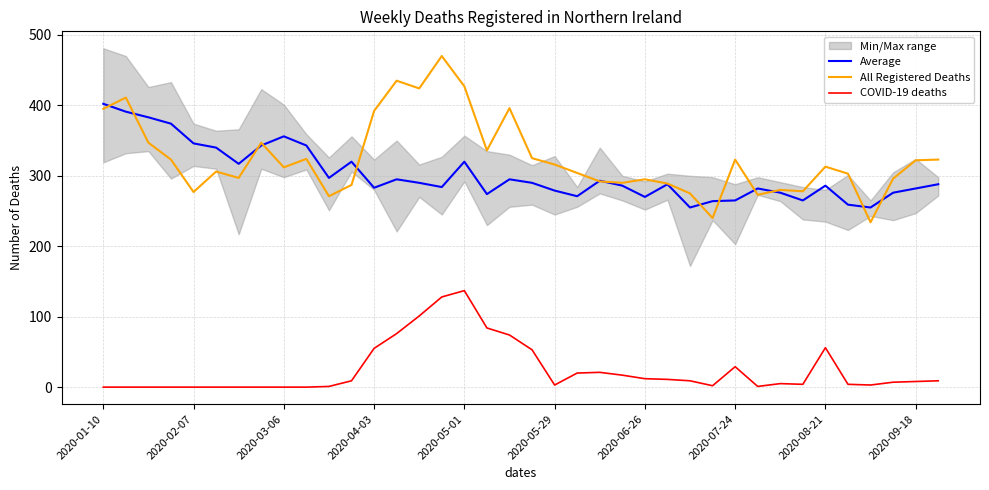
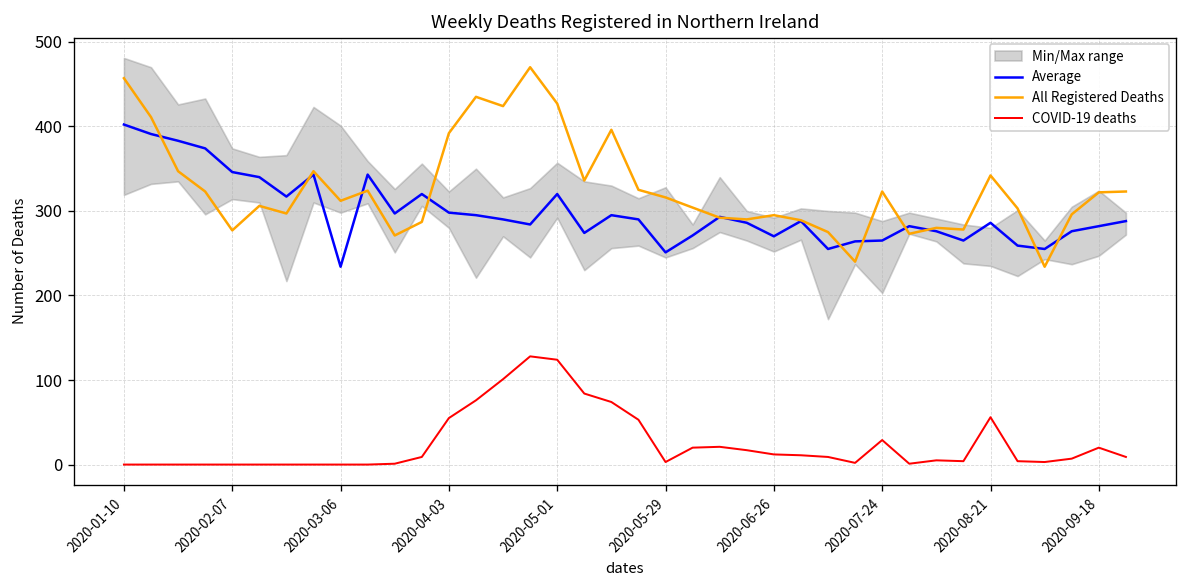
  {
    "Average": {
      "2020-01-10": 400,
      "2020-02-07": 350,
-     "2020-03-06": 360,
-     "2020-04-03": 280,
+     "2020-03-06": 230,
+     "2020-04-03": 300,
      "2020-05-01": 320,
-     "2020-05-29": 280,
+     "2020-05-29": 250,
      "2020-06-26": 270,
      "2020-07-24": 270,
      "2020-08-21": 290,
      "2020-09-18": 280
    },
    "All Registered Deaths": {
-     "2020-01-10": 400,
+     "2020-01-10": 460,
      "2020-02-07": 280,
      "2020-03-06": 310,
      "2020-04-03": 390,
      "2020-05-01": 430,
      "2020-05-29": 320,
      "2020-07-24": 320,
-     "2020-08-21": 310
+     "2020-08-21": 340
    },
    "COVID-19 deaths": {
      "2020-01-10": 0,
      "2020-02-07": 0,
      "2020-03-06": 0,
      "2020-04-03": 60,
-     "2020-05-01": 140,
+     "2020-05-01": 120,
      "2020-05-29": 0,
      "2020-06-26": 10,
      "2020-07-24": 30,
      "2020-08-21": 60,
-     "2020-09-18": 10
+     "2020-09-18": 20
    }
  }
